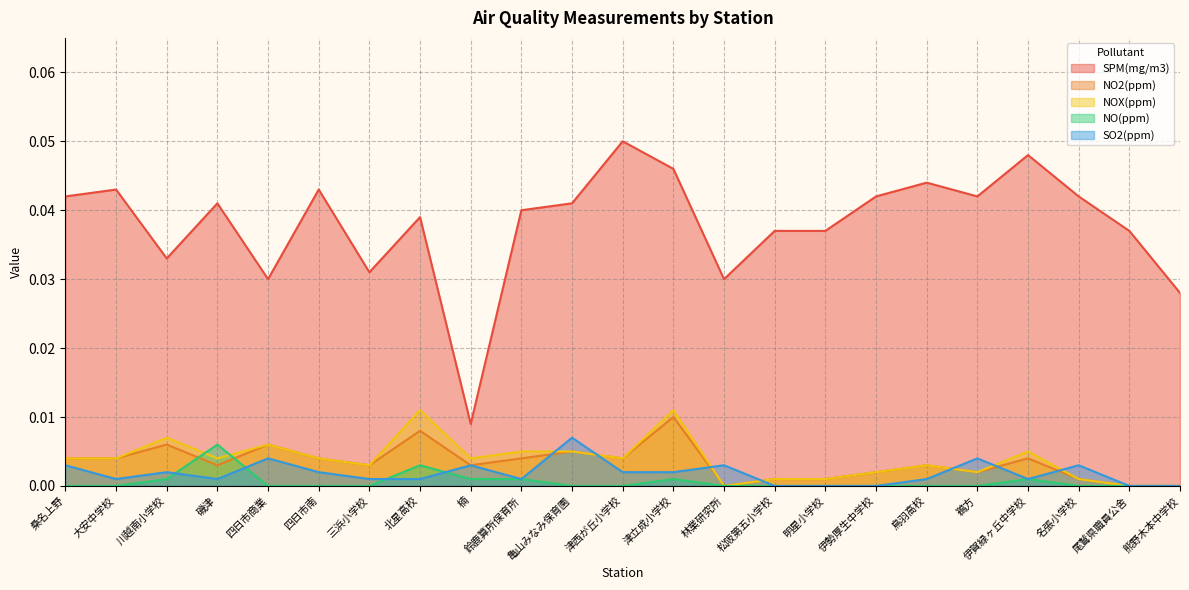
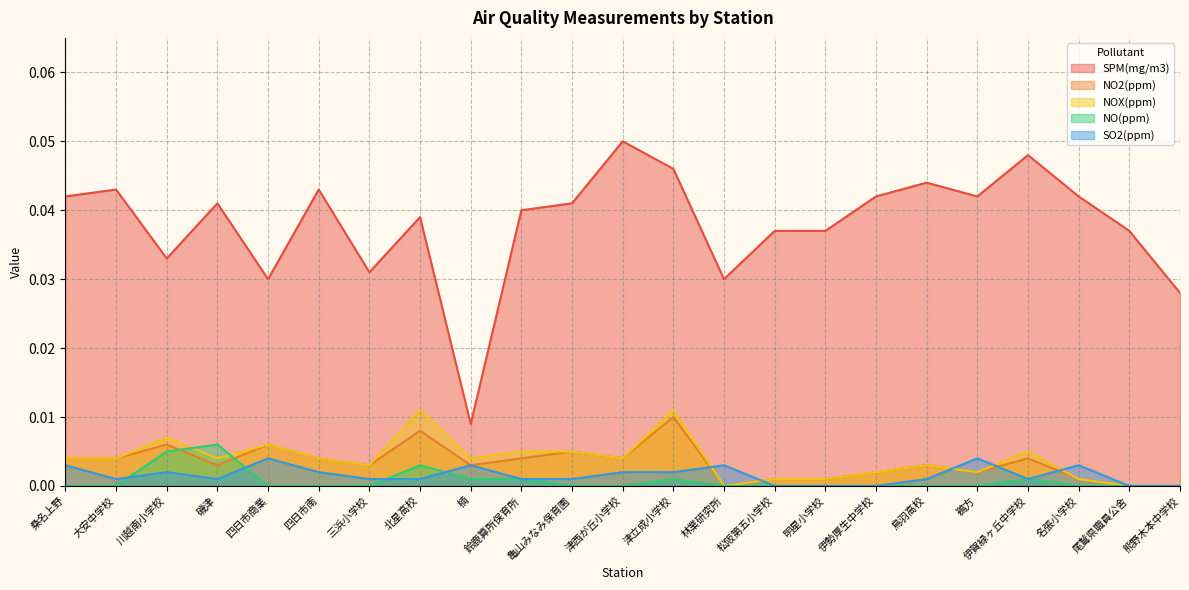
  {
    "NO(ppm)": {
      "桑名上野": 0.000,
      "大安中学校": 0.000,
-     "川越南小学校": 0.001,
+     "川越南小学校": 0.005,
      "磯津": 0.006,
      "四日市商業": 0.000,
      "四日市南": 0.000,
      "三浜小学校": 0.000,
      "北星高校": 0.003,
      "楠": 0.001,
      "亀山みなみ保育園": 0.000,
      "津西が丘小学校": 0.000,
      "津立成小学校": 0.001,
      "鳥羽高校": 0.000,
      "鵜方": 0.000,
      "名張小学校": 0.000
    },
    "SO2(ppm)": {
      "桑名上野": 0.003,
      "大安中学校": 0.001,
      "川越南小学校": 0.002,
      "磯津": 0.001,
      "四日市商業": 0.004,
      "四日市南": 0.002,
      "三浜小学校": 0.001,
      "北星高校": 0.001,
-     "亀山みなみ保育園": 0.007,
+     "亀山みなみ保育園": 0.001,
      "津西が丘小学校": 0.002,
      "津立成小学校": 0.002,
      "林業研究所": 0.003,
      "鳥羽高校": 0.001,
      "鵜方": 0.004,
      "名張小学校": 0.003
    }
  }
